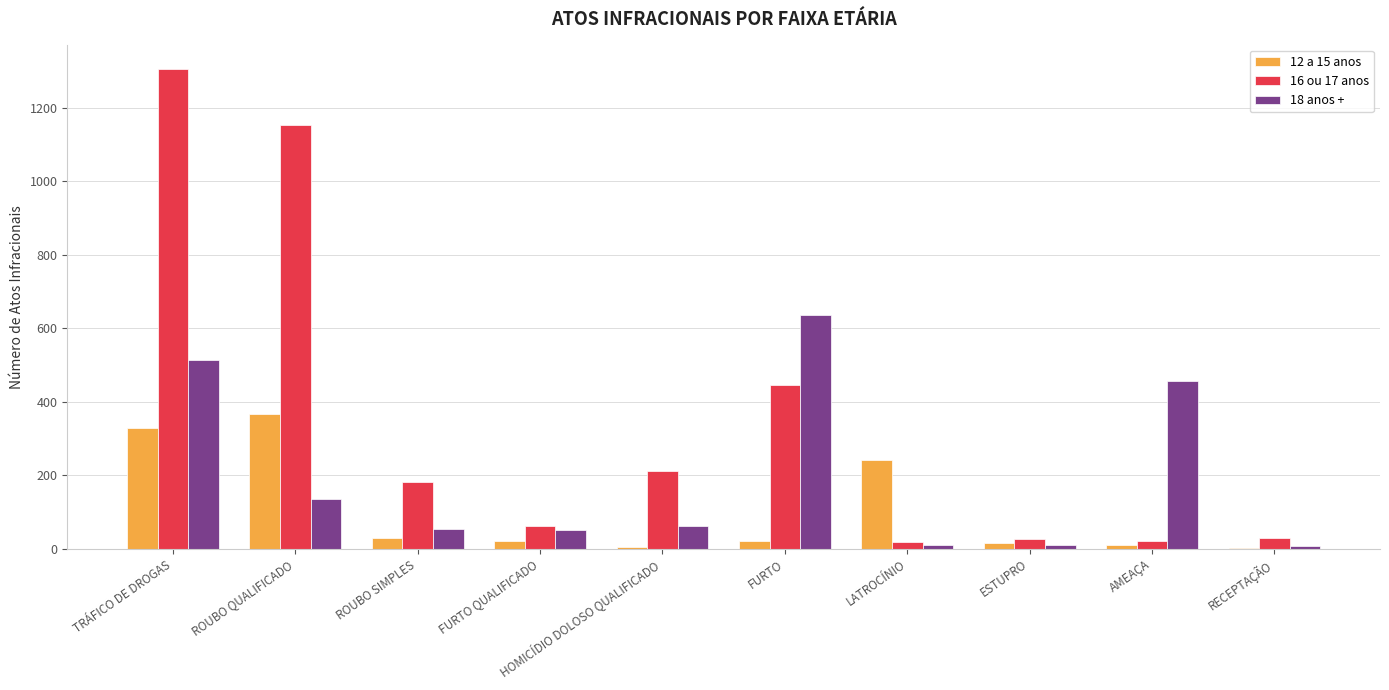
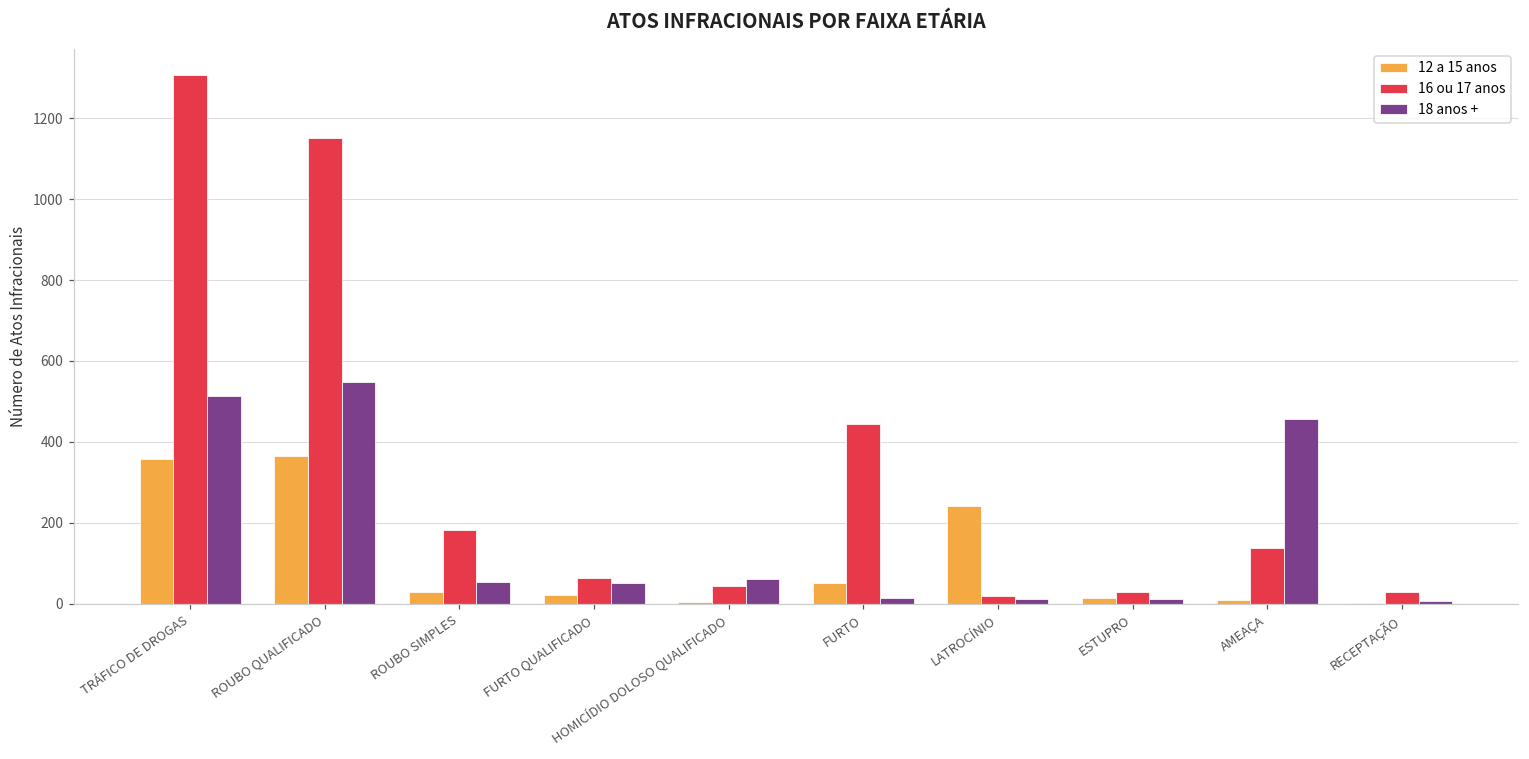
  {
    "12 a 15 anos": {
-     "TRÁFICO DE DROGAS": 330,
+     "TRÁFICO DE DROGAS": 360,
      "ROUBO QUALIFICADO": 370,
      "ROUBO SIMPLES": 30,
      "FURTO QUALIFICADO": 20,
-     "FURTO": 20,
+     "FURTO": 50,
      "LATROCÍNIO": 240,
      "ESTUPRO": 20,
      "AMEAÇA": 10
    },
    "16 ou 17 anos": {
      "TRÁFICO DE DROGAS": 1310,
      "ROUBO QUALIFICADO": 1150,
      "ROUBO SIMPLES": 180,
      "FURTO QUALIFICADO": 60,
-     "HOMICÍDIO DOLOSO QUALIFICADO": 210,
+     "HOMICÍDIO DOLOSO QUALIFICADO": 40,
      "FURTO": 450,
      "LATROCÍNIO": 20,
      "ESTUPRO": 30,
-     "AMEAÇA": 20,
+     "AMEAÇA": 140,
      "RECEPTAÇÃO": 30
    },
    "18 anos +": {
      "TRÁFICO DE DROGAS": 510,
-     "ROUBO QUALIFICADO": 140,
+     "ROUBO QUALIFICADO": 550,
      "ROUBO SIMPLES": 50,
      "FURTO QUALIFICADO": 50,
      "HOMICÍDIO DOLOSO QUALIFICADO": 60,
-     "FURTO": 640,
+     "FURTO": 20,
      "LATROCÍNIO": 10,
      "ESTUPRO": 10,
      "AMEAÇA": 460,
      "RECEPTAÇÃO": 10
    }
  }
